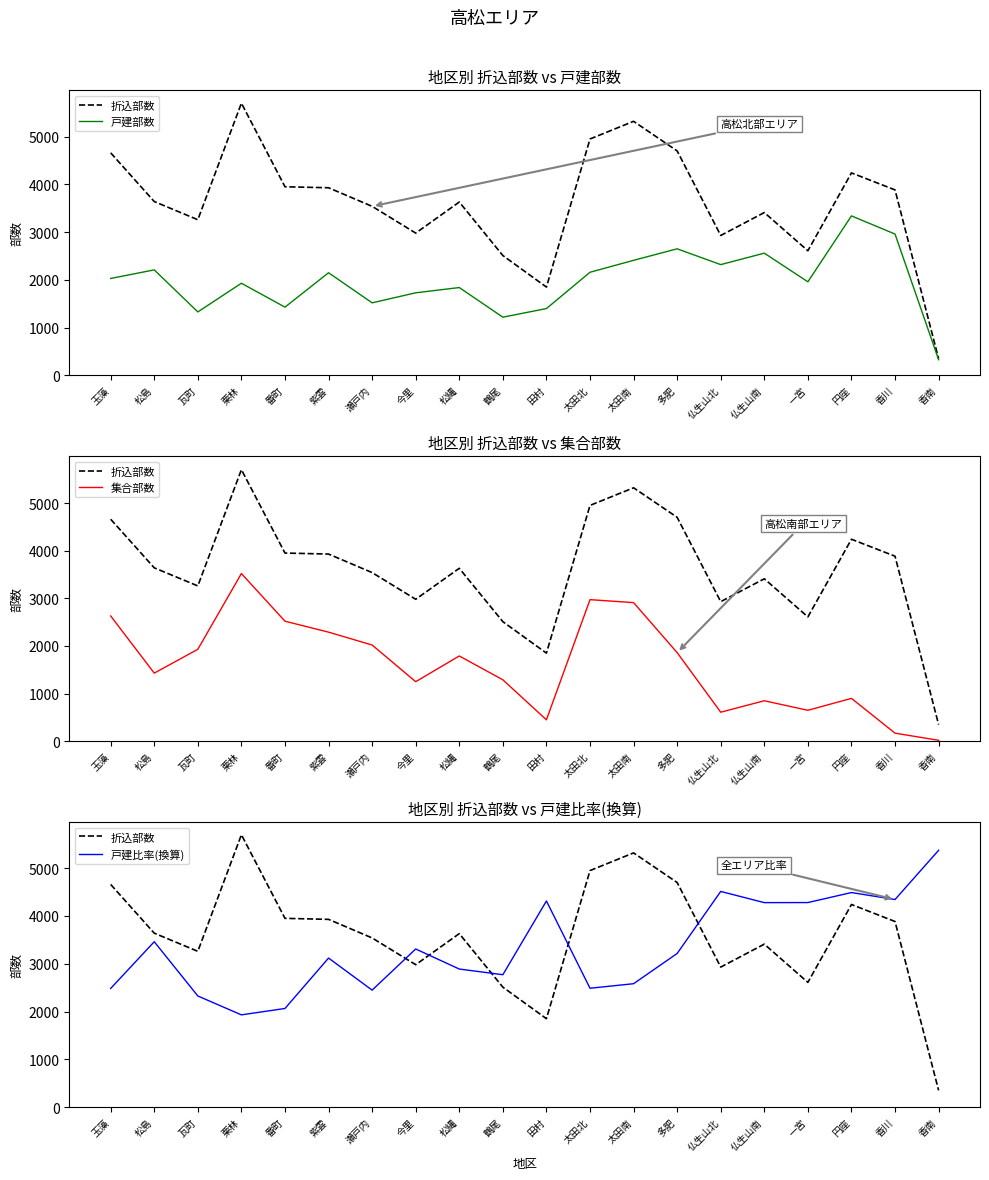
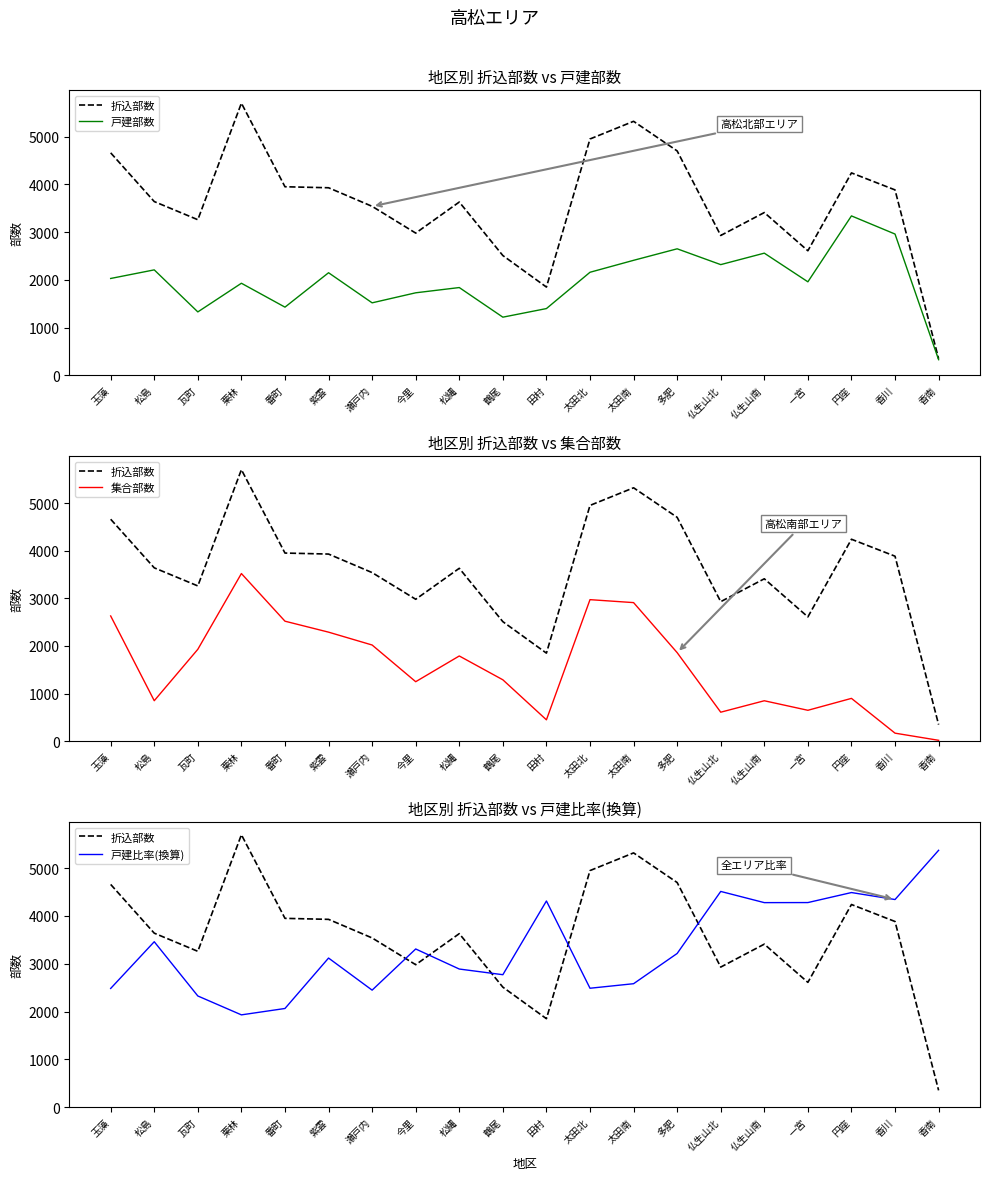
  {
    "地区別 折込部数 vs 戸建部数": {
      "折込部数": {
        "玉藻": 4700,
        "松島": 3600,
        "瓦町": 3300,
        "栗林": 5700,
        "番町": 4000,
        "紫雲": 3900,
        "瀬戸内": 3500,
        "今里": 3000,
        "松縄": 3600,
        "鶴尾": 2500,
        "田村": 1900,
        "太田北": 5000,
        "太田南": 5300,
        "多肥": 4700,
        "仏生山北": 2900,
        "仏生山南": 3400,
        "一宮": 2600,
        "円座": 4200,
        "香川": 3900
      },
      "戸建部数": {
        "玉藻": 2000,
        "松島": 2200,
        "瓦町": 1300,
        "栗林": 1900,
        "番町": 1400,
        "紫雲": 2200,
        "瀬戸内": 1500,
        "今里": 1700,
        "松縄": 1800,
        "鶴尾": 1200,
        "田村": 1400,
        "太田北": 2200,
        "太田南": 2400,
        "多肥": 2700,
        "仏生山北": 2300,
        "仏生山南": 2600,
        "一宮": 2000,
        "円座": 3300,
        "香川": 3000
      }
    },
    "地区別 折込部数 vs 集合部数": {
      "折込部数": {
        "玉藻": 4700,
        "松島": 3600,
        "瓦町": 3300,
        "栗林": 5700,
        "番町": 4000,
        "紫雲": 3900,
        "瀬戸内": 3500,
        "今里": 3000,
        "松縄": 3600,
        "鶴尾": 2500,
        "田村": 1900,
        "太田北": 5000,
        "太田南": 5300,
        "多肥": 4700,
        "仏生山北": 2900,
        "仏生山南": 3400,
        "一宮": 2600,
        "円座": 4200,
        "香川": 3900,
        "香南": 400
      },
      "集合部数": {
        "玉藻": 2600,
-       "松島": 1400,
+       "松島": 900,
        "瓦町": 1900,
        "栗林": 3500,
        "番町": 2500,
        "紫雲": 2300,
        "瀬戸内": 2000,
        "今里": 1300,
        "松縄": 1800,
        "鶴尾": 1300,
        "田村": 500,
        "太田北": 3000,
        "太田南": 2900,
        "多肥": 1900,
        "仏生山北": 600,
        "仏生山南": 900,
        "一宮": 700,
        "円座": 900,
        "香川": 200,
        "香南": 0
      }
    },
    "地区別 折込部数 vs 戸建比率(換算)": {
      "折込部数": {
        "玉藻": 4700,
        "松島": 3600,
        "瓦町": 3300,
        "栗林": 5700,
        "番町": 4000,
        "紫雲": 3900,
        "瀬戸内": 3500,
        "今里": 3000,
        "松縄": 3600,
        "鶴尾": 2500,
        "田村": 1900,
        "太田北": 5000,
        "太田南": 5300,
        "多肥": 4700,
        "仏生山北": 2900,
        "仏生山南": 3400,
        "一宮": 2600,
        "円座": 4200,
        "香川": 3900,
        "香南": 400
      },
      "戸建比率(換算)": {
        "玉藻": 2500,
        "松島": 3500,
        "瓦町": 2300,
        "栗林": 1900,
        "番町": 2100,
        "紫雲": 3100,
        "瀬戸内": 2400,
        "今里": 3300,
        "松縄": 2900,
        "鶴尾": 2800,
        "田村": 4300,
        "太田北": 2500,
        "太田南": 2600,
        "多肥": 3200,
        "仏生山北": 4500,
        "仏生山南": 4300,
        "一宮": 4300,
        "円座": 4500,
        "香川": 4300,
        "香南": 5400
      }
    }
  }
